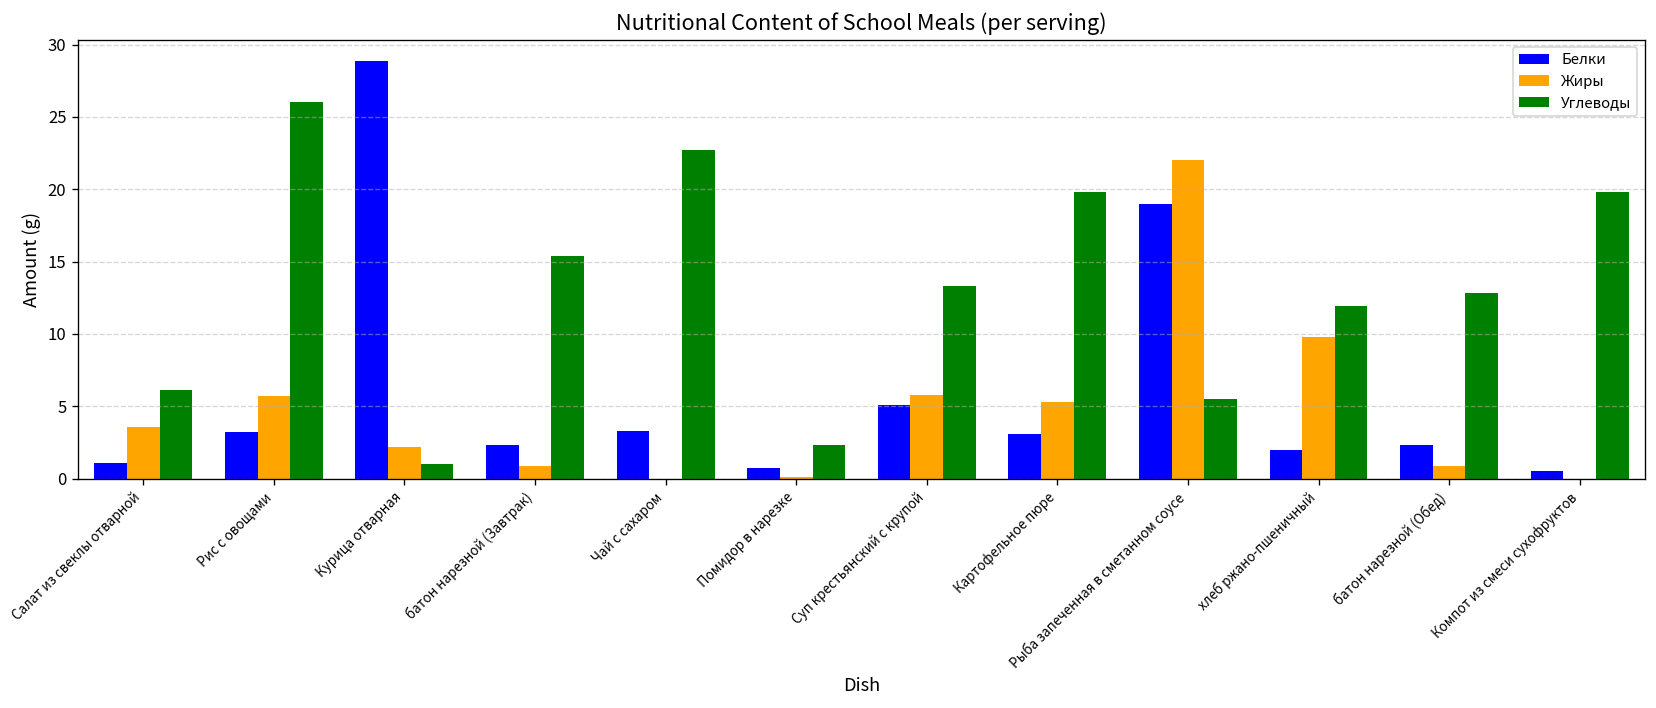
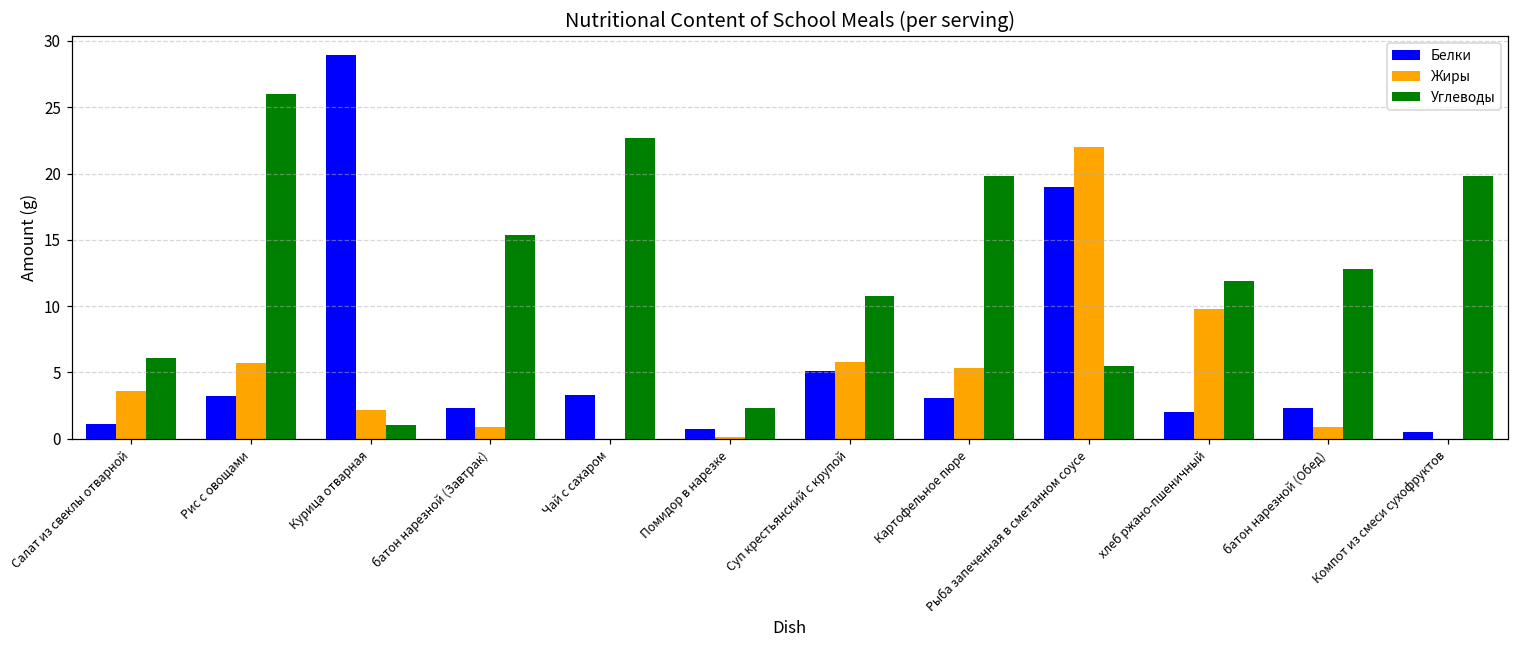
  {
    "Белки": {
      "Салат из свеклы отварной": 1.1,
      "Рис с овощами": 3.2,
      "Курица отварная": 28.9,
      "батон нарезной (Завтрак)": 2.3,
      "Чай с сахаром": 3.3,
      "Помидор в нарезке": 0.7,
      "Суп крестьянский с крупой": 5.1,
      "Картофельное пюре": 3.1,
      "Рыба запеченная в сметанном соусе": 19.0,
      "хлеб ржано-пшеничный": 2.0,
      "батон нарезной (Обед)": 2.3,
      "Компот из смеси сухофруктов": 0.5
    },
    "Жиры": {
      "Салат из свеклы отварной": 3.6,
      "Рис с овощами": 5.7,
      "Курица отварная": 2.2,
      "батон нарезной (Завтрак)": 0.9,
      "Чай с сахаром": 0.0,
      "Суп крестьянский с крупой": 5.8,
      "Картофельное пюре": 5.3,
      "Рыба запеченная в сметанном соусе": 22.0,
      "хлеб ржано-пшеничный": 9.8,
      "батон нарезной (Обед)": 0.9,
      "Компот из смеси сухофруктов": 0.0
    },
    "Углеводы": {
      "Салат из свеклы отварной": 6.1,
      "Рис с овощами": 26.0,
      "Курица отварная": 1.0,
      "батон нарезной (Завтрак)": 15.4,
      "Чай с сахаром": 22.7,
      "Помидор в нарезке": 2.3,
-     "Суп крестьянский с крупой": 13.3,
+     "Суп крестьянский с крупой": 10.8,
      "Картофельное пюре": 19.8,
      "Рыба запеченная в сметанном соусе": 5.5,
      "хлеб ржано-пшеничный": 11.9,
      "батон нарезной (Обед)": 12.8,
      "Компот из смеси сухофруктов": 19.8
    }
  }
